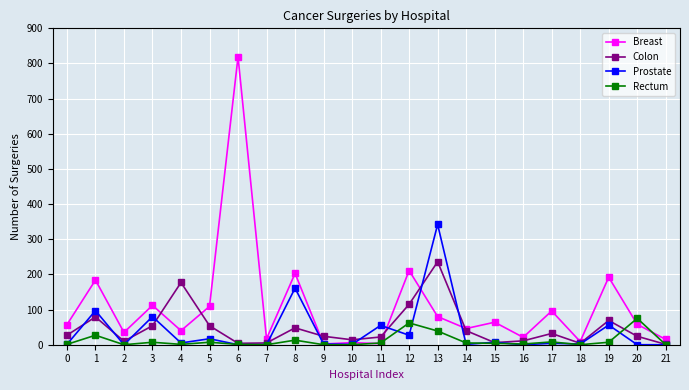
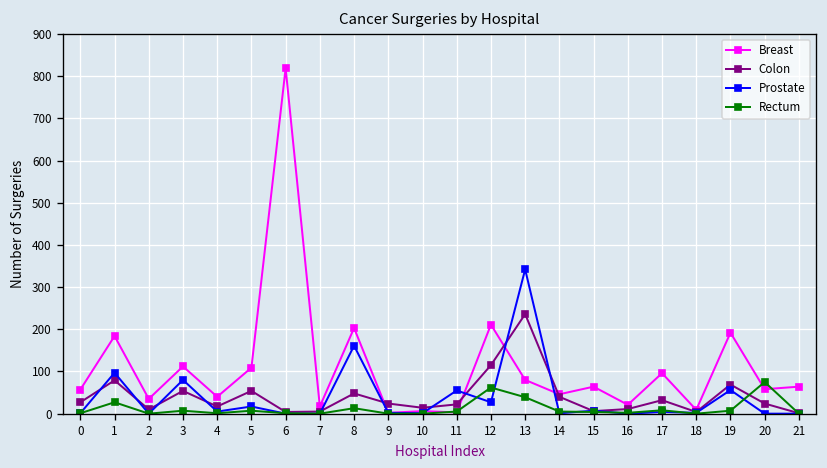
  {
    "Breast": {
      "0": 60,
      "1": 180,
      "2": 40,
      "3": 110,
      "4": 40,
      "5": 110,
      "6": 820,
      "7": 20,
      "8": 200,
      "12": 210,
      "13": 80,
      "15": 60,
      "16": 20,
      "17": 100,
      "19": 190,
      "20": 60,
-     "21": 20
+     "21": 60
    },
    "Colon": {
      "0": 30,
      "1": 80,
      "2": 10,
      "3": 50,
-     "4": 180,
+     "4": 20,
      "5": 50,
      "8": 50,
      "9": 20,
      "10": 10,
      "11": 20,
      "12": 120,
      "13": 240,
      "16": 10,
      "17": 30,
      "19": 70,
      "20": 20
    },
    "Prostate": {
      "1": 100,
      "3": 80,
      "5": 20,
      "8": 160,
      "11": 60,
      "12": 30,
      "13": 340,
      "19": 60,
      "20": 0
    },
    "Rectum": {
      "1": 30,
      "3": 10,
      "5": 10,
      "8": 10,
      "12": 60,
      "13": 40,
      "19": 10,
      "20": 80
    }
  }
